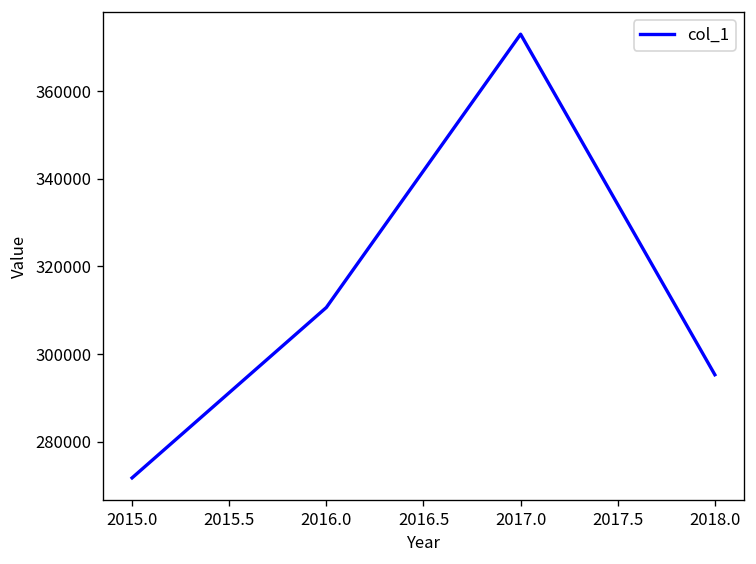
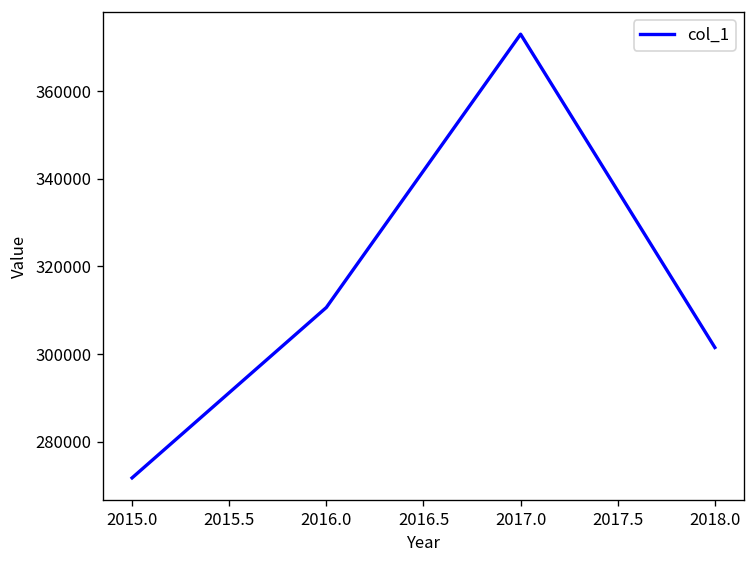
  {
    "2015.0": 272000,
    "2016.0": 311000,
    "2017.0": 373000,
-   "2018.0": 295000
+   "2018.0": 302000
  }
